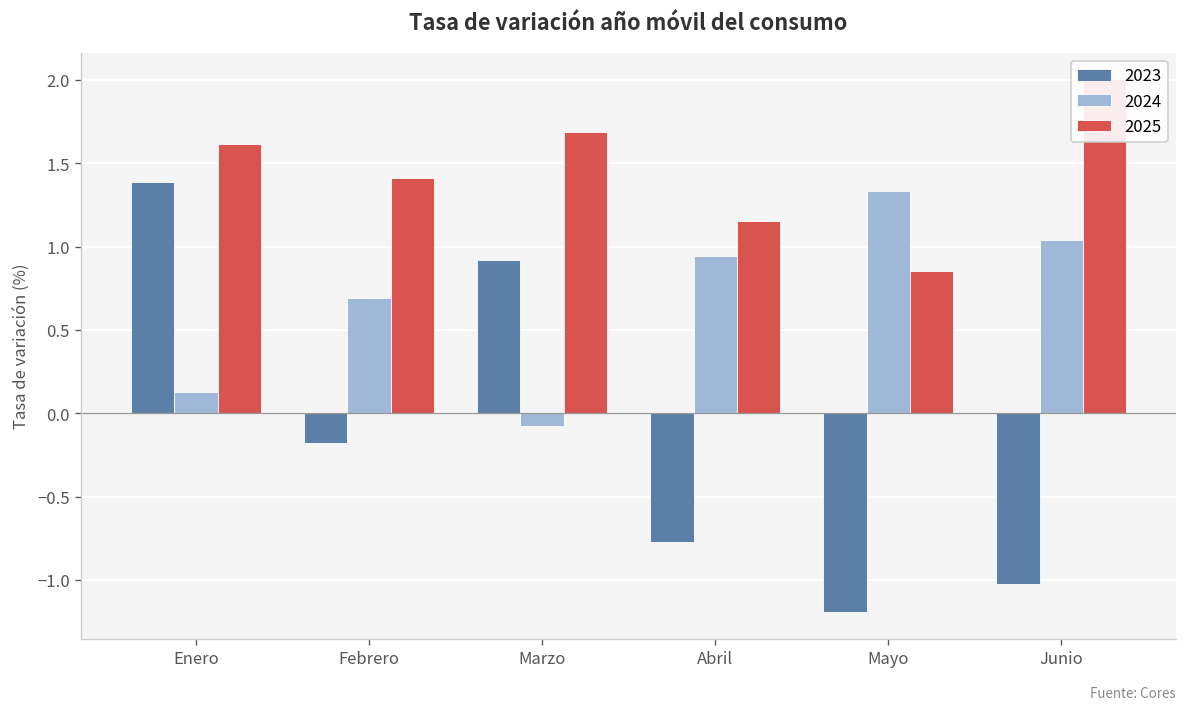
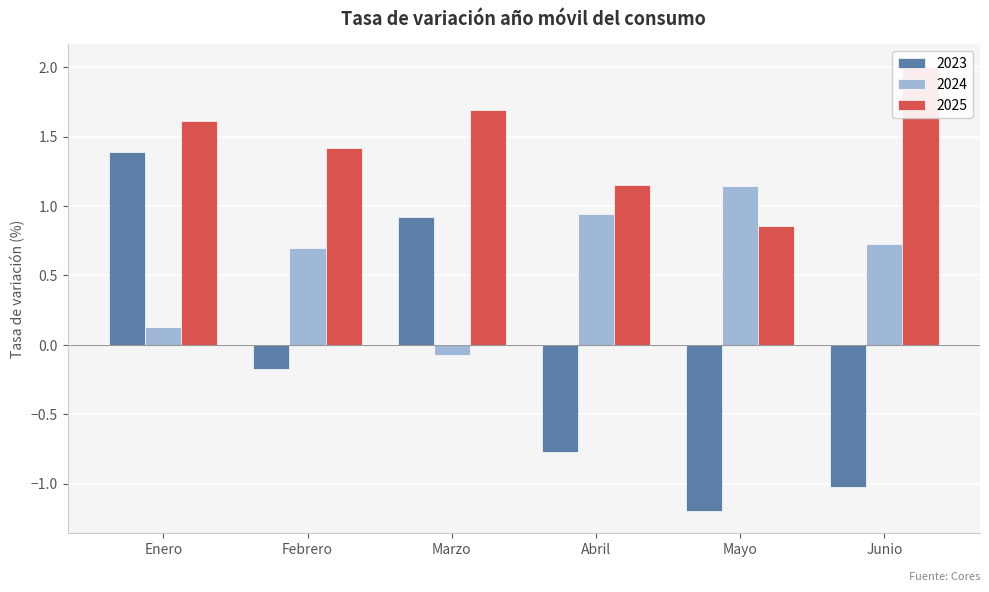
  {
    "2023": {
      "Enero": 1.39,
      "Febrero": -0.17,
      "Marzo": 0.92,
      "Abril": -0.77,
      "Mayo": -1.19,
      "Junio": -1.03
    },
    "2024": {
      "Enero": 0.13,
      "Febrero": 0.70,
      "Marzo": -0.08,
      "Abril": 0.94,
-     "Mayo": 1.34,
-     "Junio": 1.04
+     "Mayo": 1.15,
+     "Junio": 0.73
    },
    "2025": {
      "Enero": 1.61,
      "Febrero": 1.41,
      "Marzo": 1.69,
      "Abril": 1.15,
      "Mayo": 0.85
    }
  }
